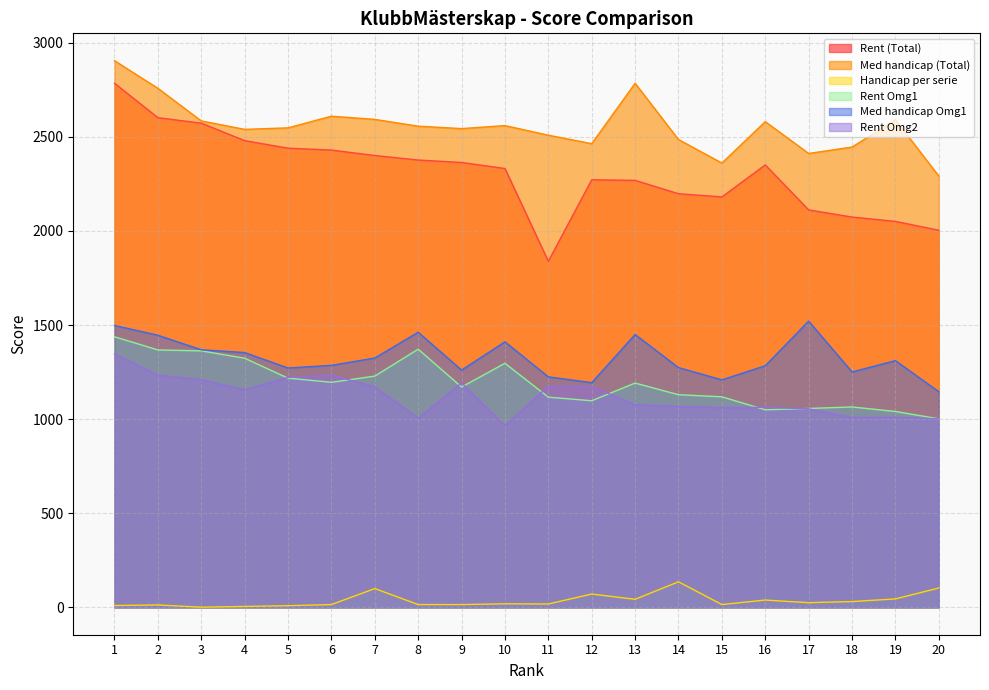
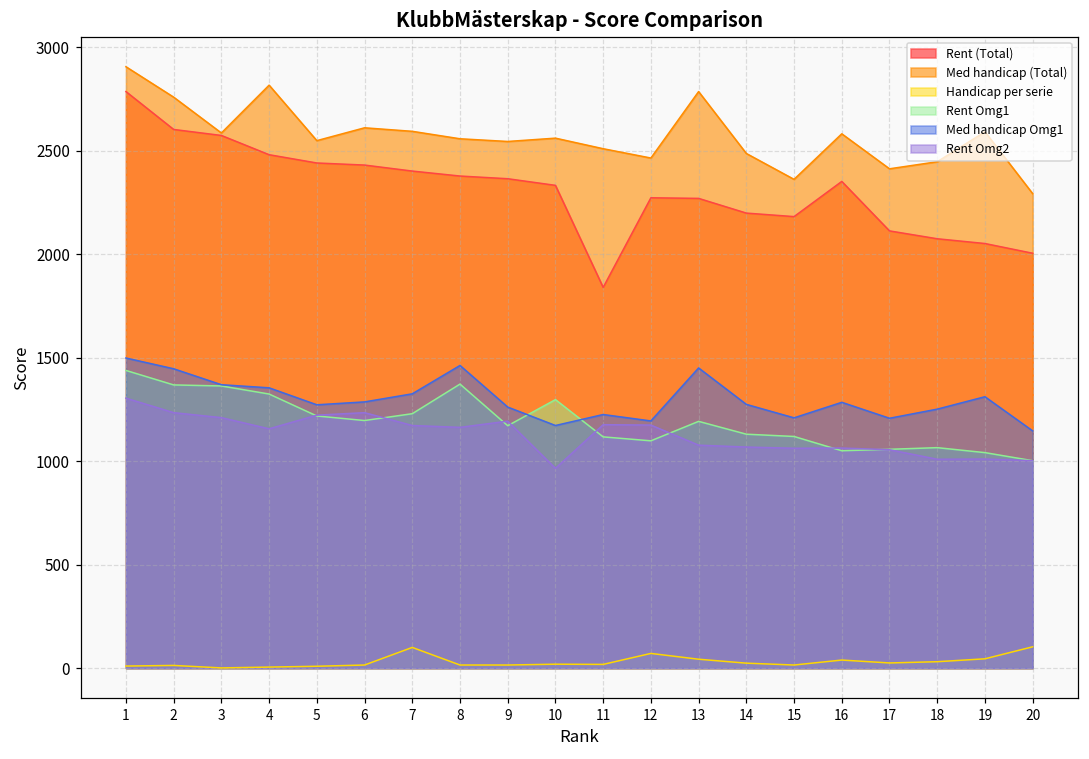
  {
    "Rent (Total)": {
      "1": 2790,
      "2": 2600,
      "4": 2480,
      "5": 2440,
      "6": 2430,
      "7": 2400,
      "8": 2380,
      "9": 2360,
      "10": 2330,
      "11": 1840,
      "12": 2270,
      "13": 2270,
      "14": 2200,
      "15": 2180,
      "16": 2350,
      "17": 2110,
      "18": 2070,
      "19": 2050,
      "20": 2000
    },
    "Med handicap (Total)": {
      "1": 2910,
      "2": 2760,
-     "4": 2540,
+     "4": 2820,
      "5": 2550,
      "6": 2610,
      "7": 2590,
      "8": 2560,
      "9": 2540,
      "10": 2560,
      "11": 2510,
      "12": 2460,
      "13": 2790,
      "14": 2490,
      "15": 2360,
      "16": 2580,
      "17": 2410,
      "18": 2450,
      "20": 2290
    },
    "Handicap per serie": {
      "1": 10,
      "2": 10,
      "3": 0,
      "4": 10,
      "5": 10,
      "6": 20,
      "7": 100,
      "8": 20,
      "9": 20,
      "10": 20,
      "11": 20,
      "12": 70,
      "13": 40,
-     "14": 140,
+     "14": 20,
      "15": 20,
      "16": 40,
      "17": 30,
      "18": 30,
      "19": 50,
      "20": 100
    },
    "Rent Omg1": {
      "1": 1440,
      "2": 1370,
      "4": 1320,
      "6": 1200,
      "7": 1230,
      "8": 1370,
      "9": 1170,
      "10": 1300,
      "11": 1120,
      "12": 1100,
      "13": 1190,
      "14": 1130,
      "15": 1120,
      "18": 1070,
      "19": 1040
    },
    "Med handicap Omg1": {
      "1": 1500,
      "2": 1450,
      "4": 1350,
      "5": 1270,
      "6": 1290,
      "7": 1330,
      "8": 1460,
      "9": 1260,
-     "10": 1410,
+     "10": 1170,
      "11": 1230,
      "12": 1190,
      "13": 1450,
      "14": 1270,
      "15": 1210,
      "16": 1280,
-     "17": 1520,
+     "17": 1210,
      "18": 1250,
      "19": 1310,
      "20": 1150
    },
    "Rent Omg2": {
-     "1": 1350,
+     "1": 1300,
      "2": 1230,
      "3": 1210,
      "4": 1160,
      "6": 1230,
      "7": 1170,
-     "8": 1010,
+     "8": 1160,
      "9": 1190,
      "10": 970,
      "11": 1180,
      "12": 1170,
      "13": 1080,
      "14": 1070,
      "15": 1060,
      "18": 1010,
      "19": 1010
    }
  }
